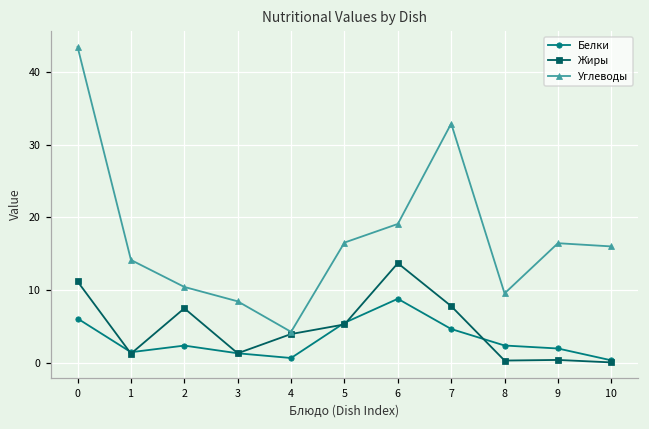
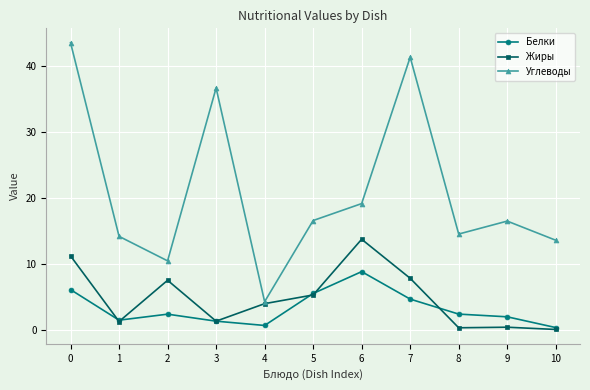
  {
    "Углеводы": {
      "0": 43,
      "1": 14,
      "2": 10,
-     "3": 8,
+     "3": 37,
      "5": 17,
      "6": 19,
-     "7": 33,
-     "8": 10,
+     "7": 41,
+     "8": 14,
      "9": 16,
-     "10": 16
+     "10": 14
    }
  }
